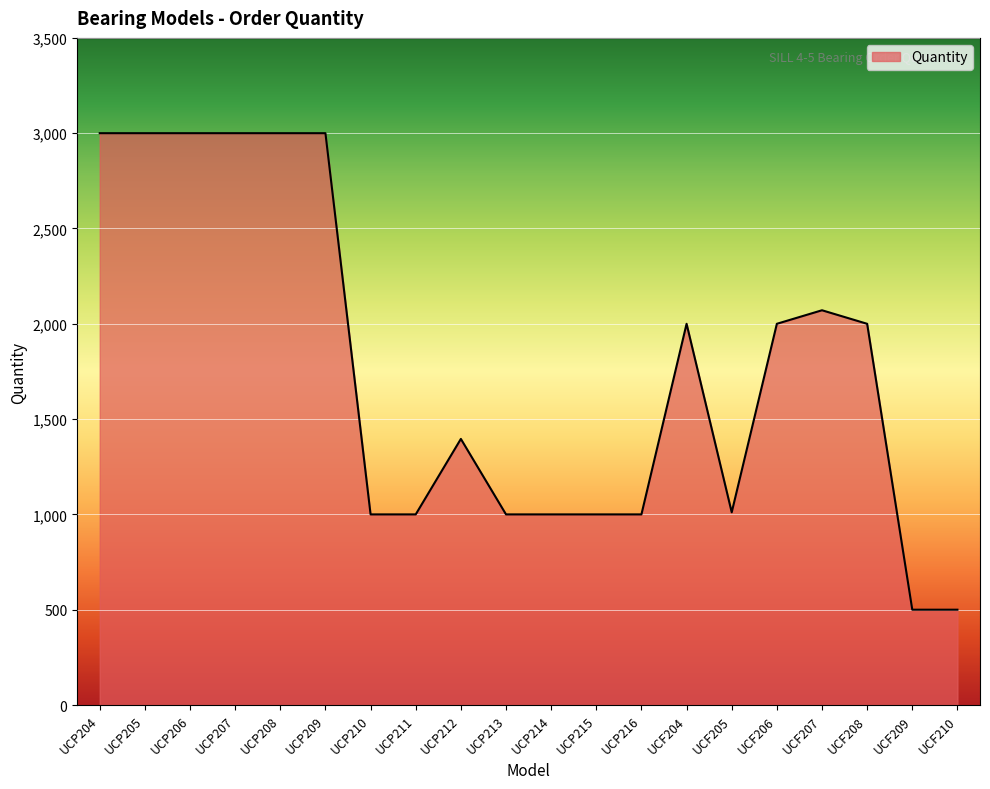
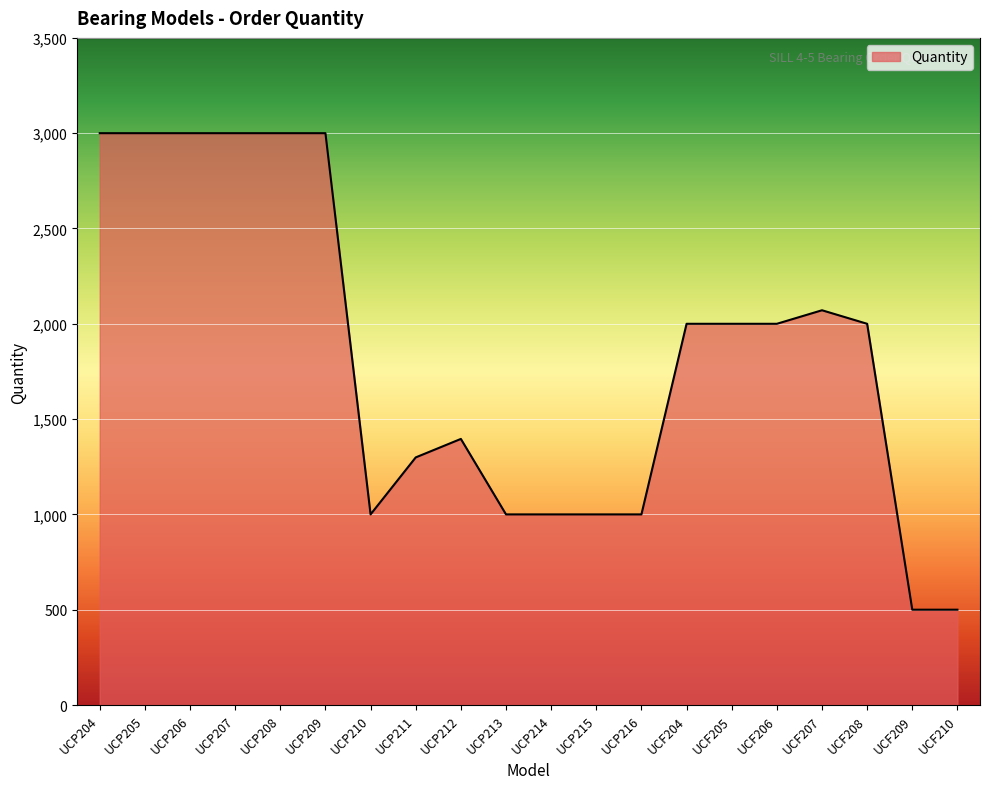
  {
    "UCP204": "3,000",
    "UCP205": "3,000",
    "UCP206": "3,000",
    "UCP207": "3,000",
    "UCP208": "3,000",
    "UCP209": "3,000",
    "UCP210": "1,000",
-   "UCP211": "1,000",
+   "UCP211": "1,300",
    "UCP212": "1,400",
    "UCP213": "1,000",
    "UCP214": "1,000",
    "UCP215": "1,000",
    "UCP216": "1,000",
    "UCF204": "2,000",
-   "UCF205": "1,010",
+   "UCF205": "2,000",
    "UCF206": "2,000",
    "UCF207": "2,070",
    "UCF208": "2,000",
    "UCF209": "500",
    "UCF210": "500"
  }
